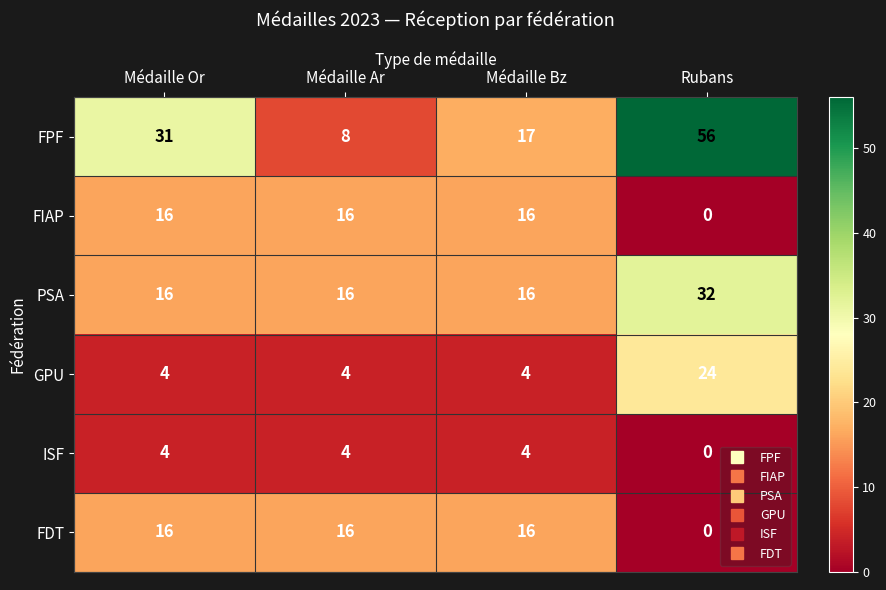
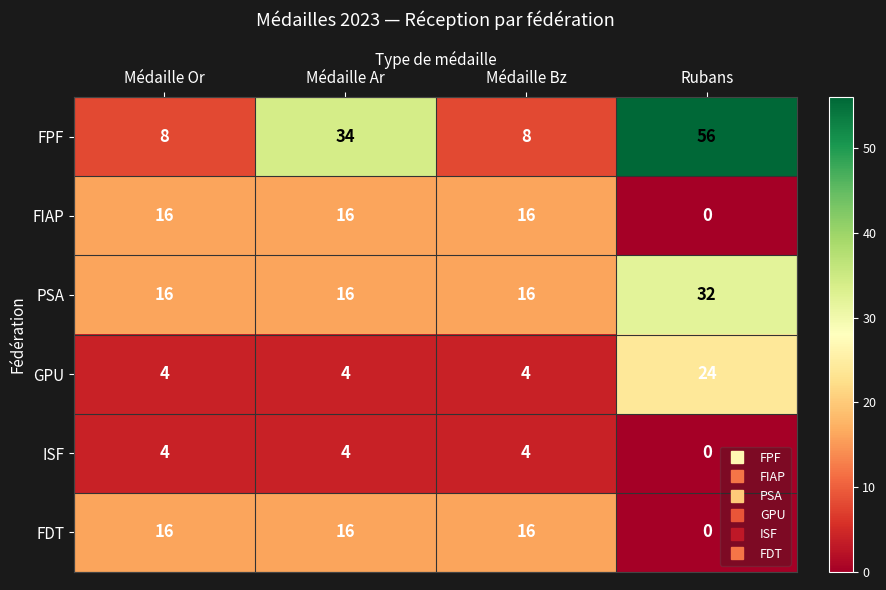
  {
    "FPF": {
-     "Médaille Or": 31,
-     "Médaille Ar": 8,
-     "Médaille Bz": 17,
+     "Médaille Or": 8,
+     "Médaille Ar": 34,
+     "Médaille Bz": 8,
      "Rubans": 56
    },
    "FIAP": {
      "Médaille Or": 16,
      "Médaille Ar": 16,
      "Médaille Bz": 16,
      "Rubans": 0
    },
    "PSA": {
      "Médaille Or": 16,
      "Médaille Ar": 16,
      "Médaille Bz": 16,
      "Rubans": 32
    },
    "GPU": {
      "Médaille Or": 4,
      "Médaille Ar": 4,
      "Médaille Bz": 4,
      "Rubans": 24
    },
    "ISF": {
      "Médaille Or": 4,
      "Médaille Ar": 4,
      "Médaille Bz": 4,
      "Rubans": 0
    },
    "FDT": {
      "Médaille Or": 16,
      "Médaille Ar": 16,
      "Médaille Bz": 16,
      "Rubans": 0
    }
  }
